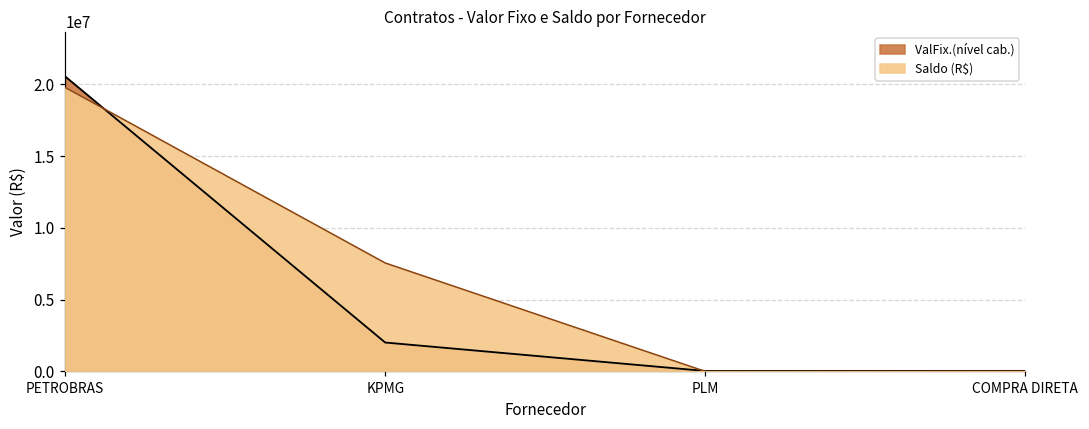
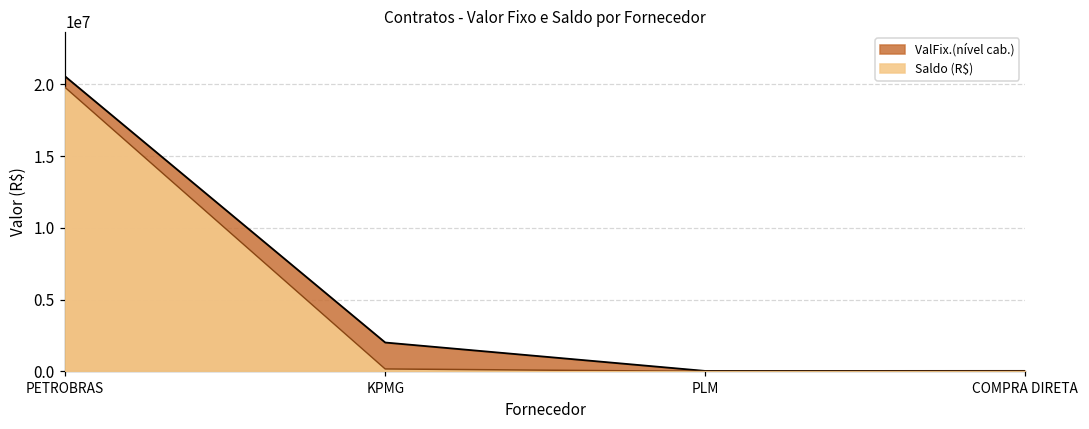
  {
    "ValFix.(nível cab.)": {
      "PETROBRAS": 20500000,
      "KPMG": 2000000
    },
    "Saldo (R$)": {
      "PETROBRAS": 19800000,
-     "KPMG": 7600000
+     "KPMG": 200000
    }
  }
